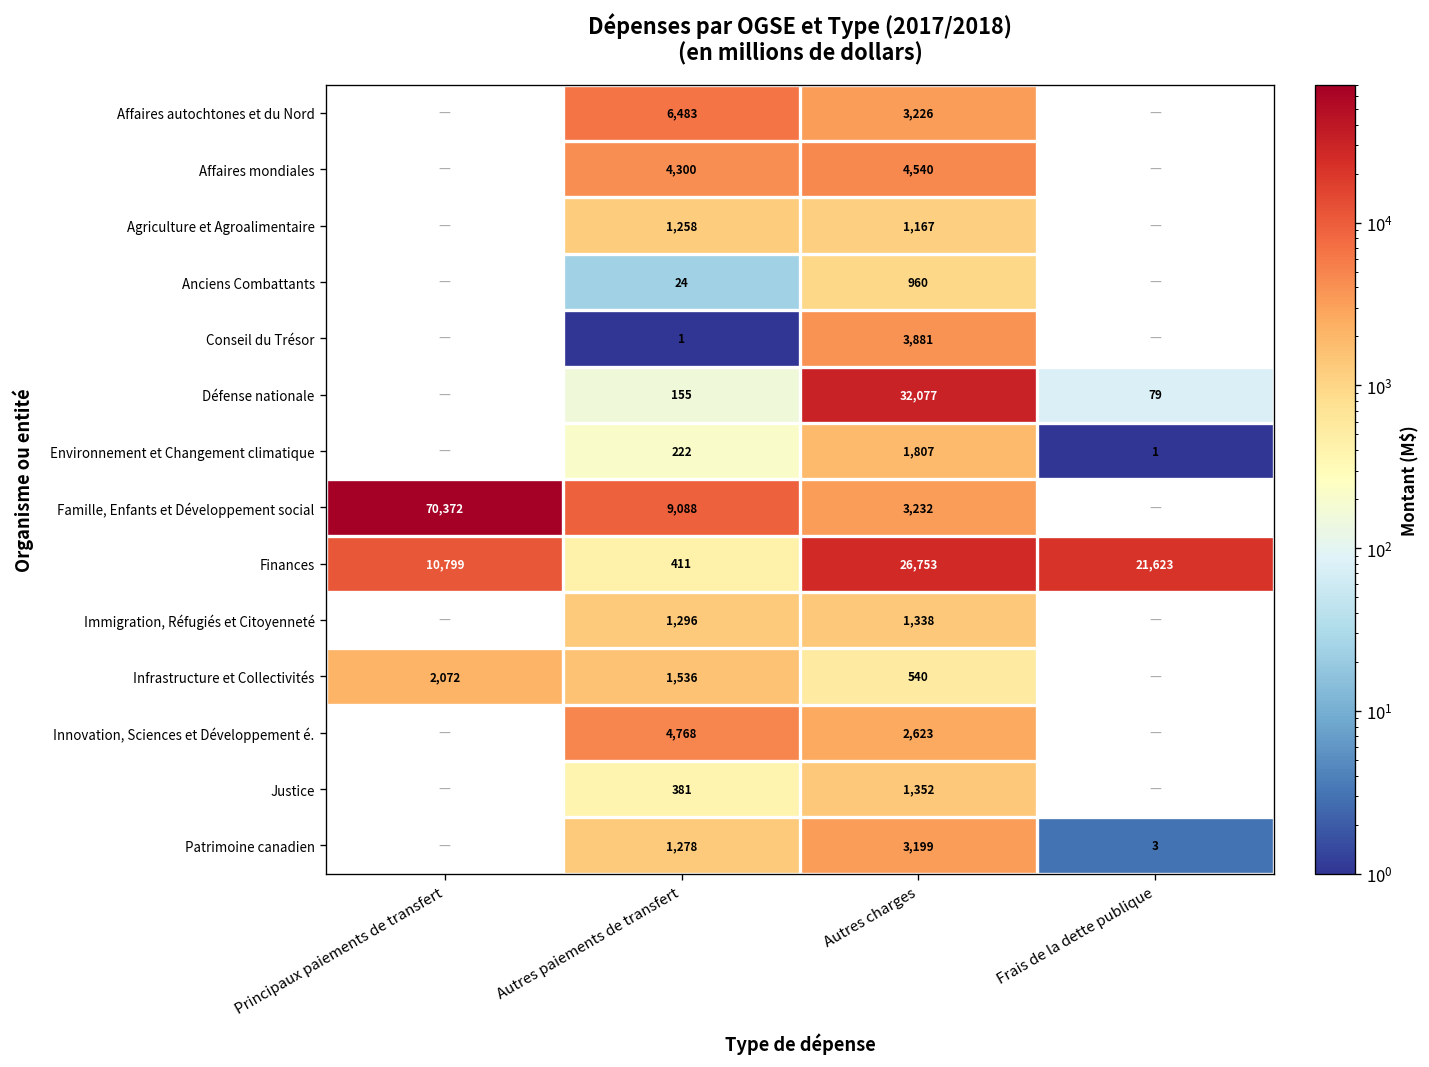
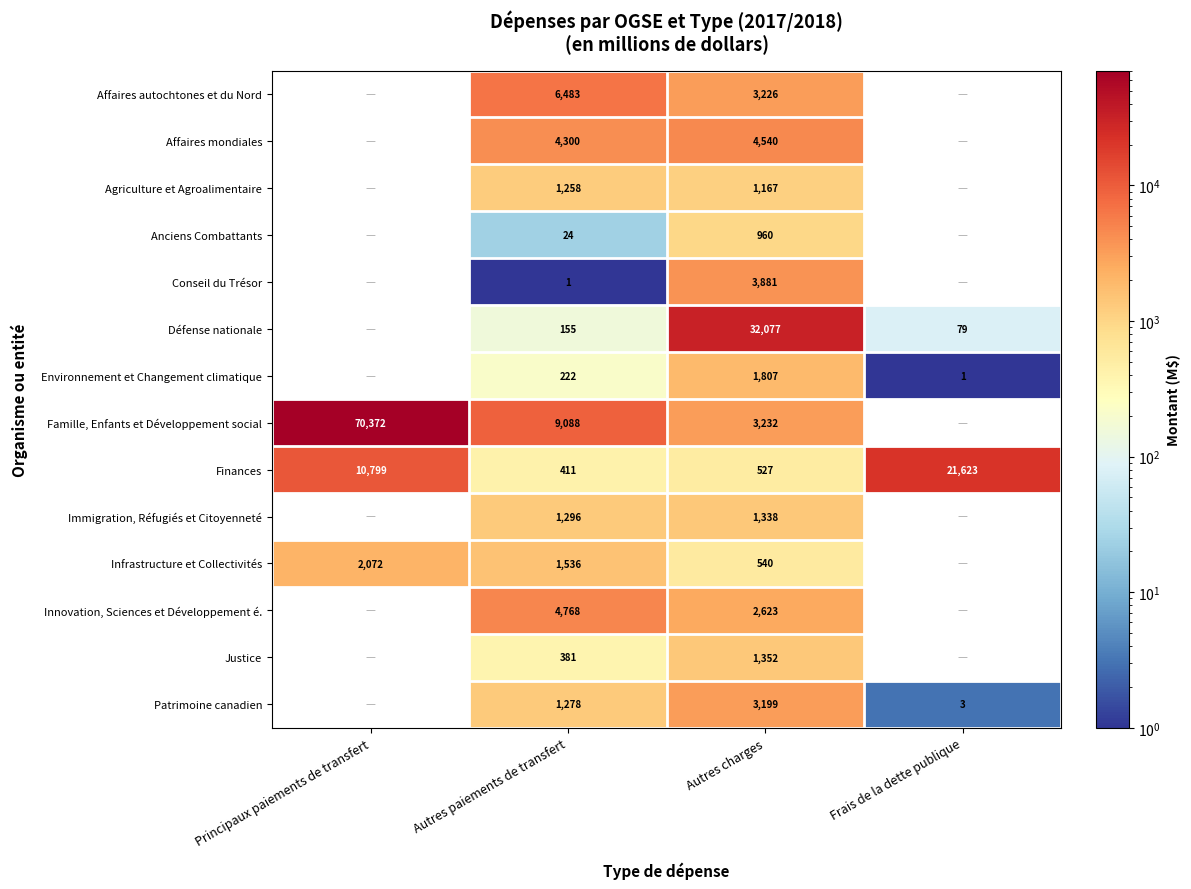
  {
    "Affaires autochtones et du Nord": {
      "Autres paiements de transfert": "6,483",
      "Autres charges": "3,226"
    },
    "Affaires mondiales": {
      "Autres paiements de transfert": "4,300",
      "Autres charges": "4,540"
    },
    "Agriculture et Agroalimentaire": {
      "Autres paiements de transfert": "1,258",
      "Autres charges": "1,167"
    },
    "Anciens Combattants": {
      "Autres paiements de transfert": "24",
      "Autres charges": "960"
    },
    "Conseil du Trésor": {
      "Autres paiements de transfert": "1",
      "Autres charges": "3,881"
    },
    "Défense nationale": {
      "Autres paiements de transfert": "155",
      "Autres charges": "32,077",
      "Frais de la dette publique": "79"
    },
    "Environnement et Changement climatique": {
      "Autres paiements de transfert": "222",
      "Autres charges": "1,807",
      "Frais de la dette publique": "1"
    },
    "Famille, Enfants et Développement social": {
      "Principaux paiements de transfert": "70,372",
      "Autres paiements de transfert": "9,088",
      "Autres charges": "3,232"
    },
    "Finances": {
      "Principaux paiements de transfert": "10,799",
      "Autres paiements de transfert": "411",
-     "Autres charges": "26,753",
+     "Autres charges": "527",
      "Frais de la dette publique": "21,623"
    },
    "Immigration, Réfugiés et Citoyenneté": {
      "Autres paiements de transfert": "1,296",
      "Autres charges": "1,338"
    },
    "Infrastructure et Collectivités": {
      "Principaux paiements de transfert": "2,072",
      "Autres paiements de transfert": "1,536",
      "Autres charges": "540"
    },
    "Innovation, Sciences et Développement é.": {
      "Autres paiements de transfert": "4,768",
      "Autres charges": "2,623"
    },
    "Justice": {
      "Autres paiements de transfert": "381",
      "Autres charges": "1,352"
    },
    "Patrimoine canadien": {
      "Autres paiements de transfert": "1,278",
      "Autres charges": "3,199",
      "Frais de la dette publique": "3"
    }
  }
